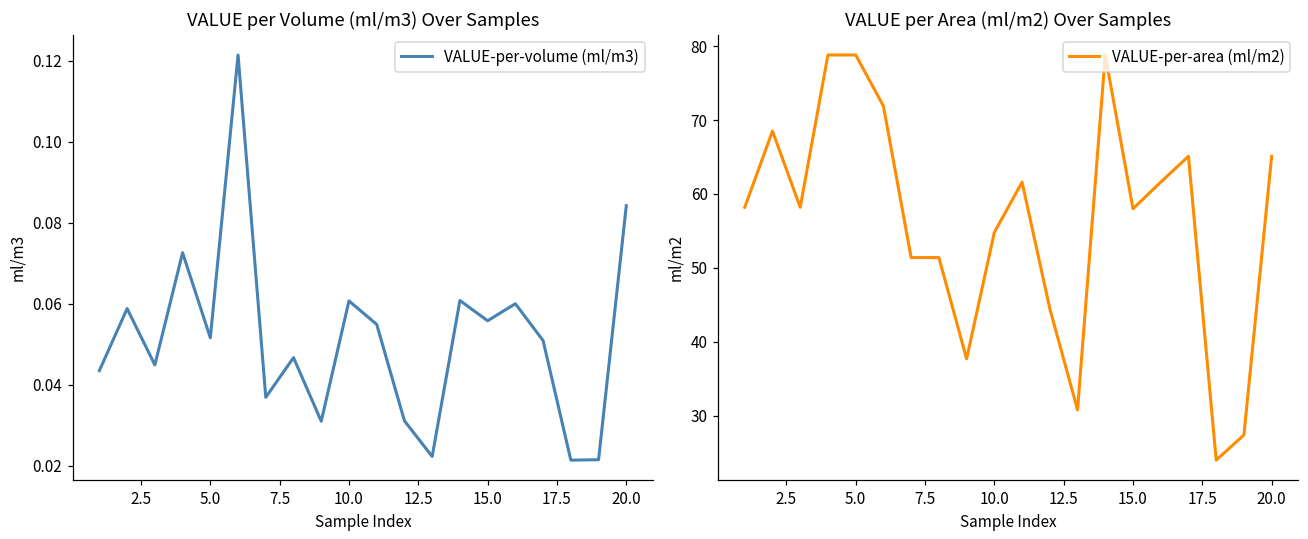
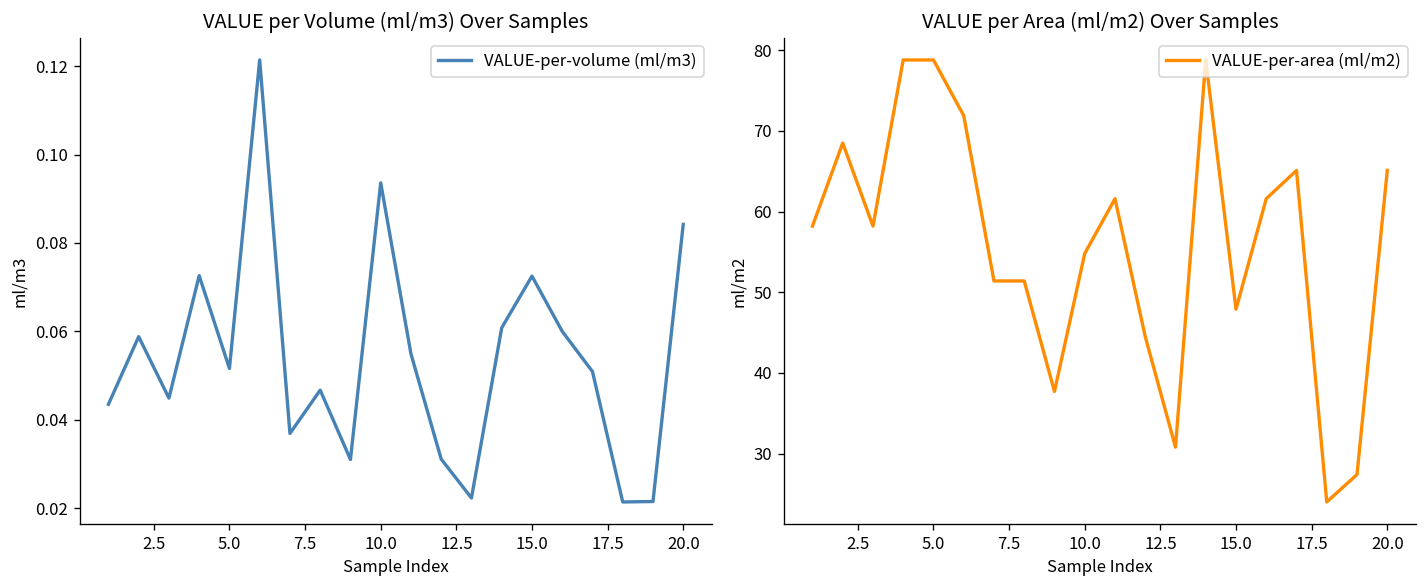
  {
    "VALUE per Volume (ml/m3) Over Samples": {
      "5.0": 0.052,
-     "10.0": 0.061,
-     "15.0": 0.056,
+     "10.0": 0.094,
+     "15.0": 0.073,
      "20.0": 0.084
    },
    "VALUE per Area (ml/m2) Over Samples": {
      "5.0": 79,
      "10.0": 55,
-     "15.0": 58,
+     "15.0": 48,
      "20.0": 65
    }
  }
